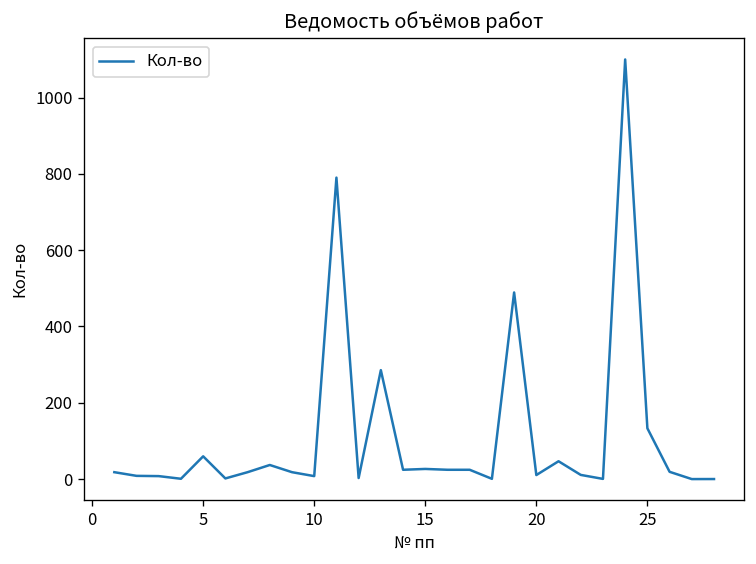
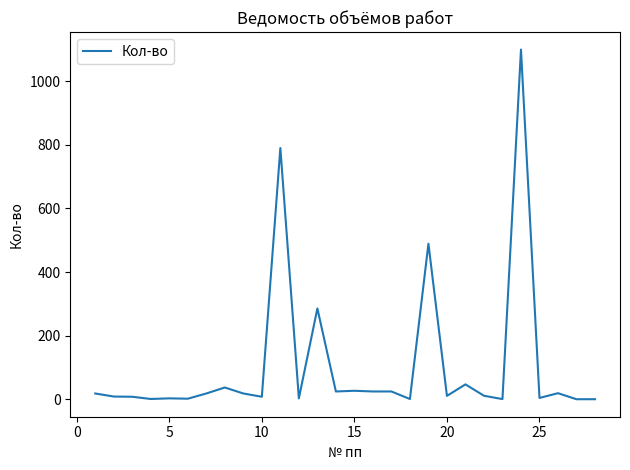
  {
-   "5": 60,
+   "5": 0,
    "10": 10,
    "15": 30,
    "20": 10,
-   "25": 130
+   "25": 0
  }
